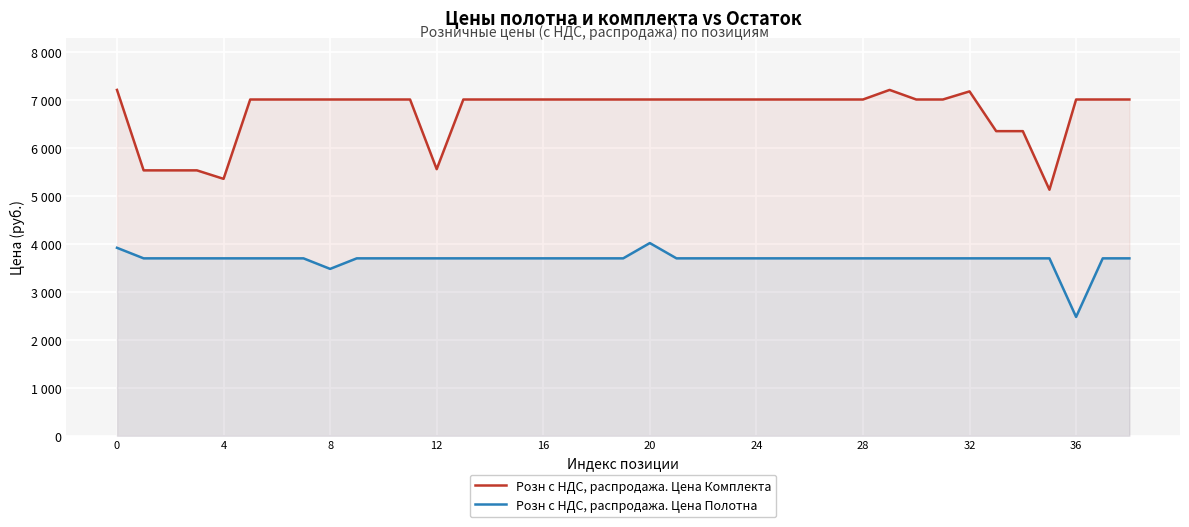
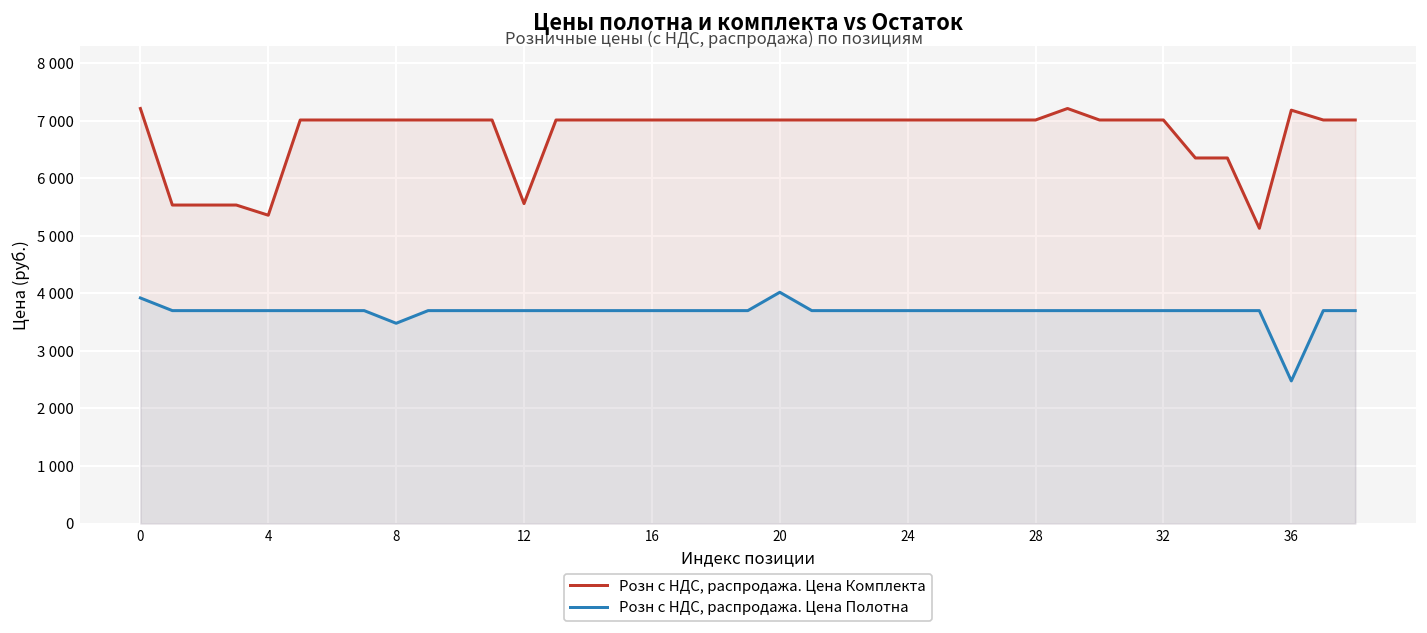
  {
    "Розн с НДС, распродажа. Цена Комплекта": {
      "0": 7200,
      "4": 5400,
      "8": 7000,
      "12": 5600,
      "16": 7000,
      "20": 7000,
      "24": 7000,
      "28": 7000,
-     "32": 7200,
-     "36": 7000
+     "32": 7000,
+     "36": 7200
    },
    "Розн с НДС, распродажа. Цена Полотна": {
      "0": 3900,
      "4": 3700,
      "8": 3500,
      "12": 3700,
      "16": 3700,
      "20": 4000,
      "24": 3700,
      "28": 3700,
      "32": 3700,
      "36": 2500
    }
  }
